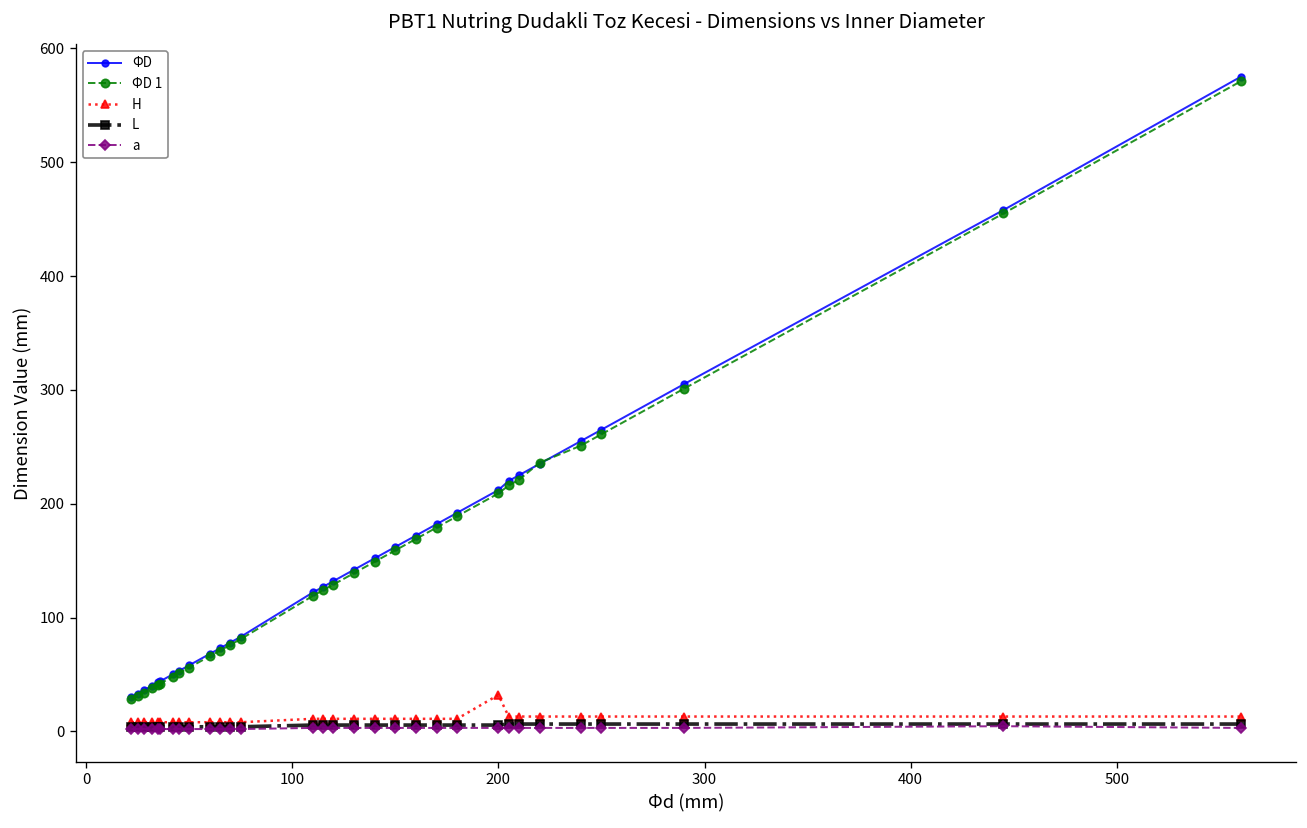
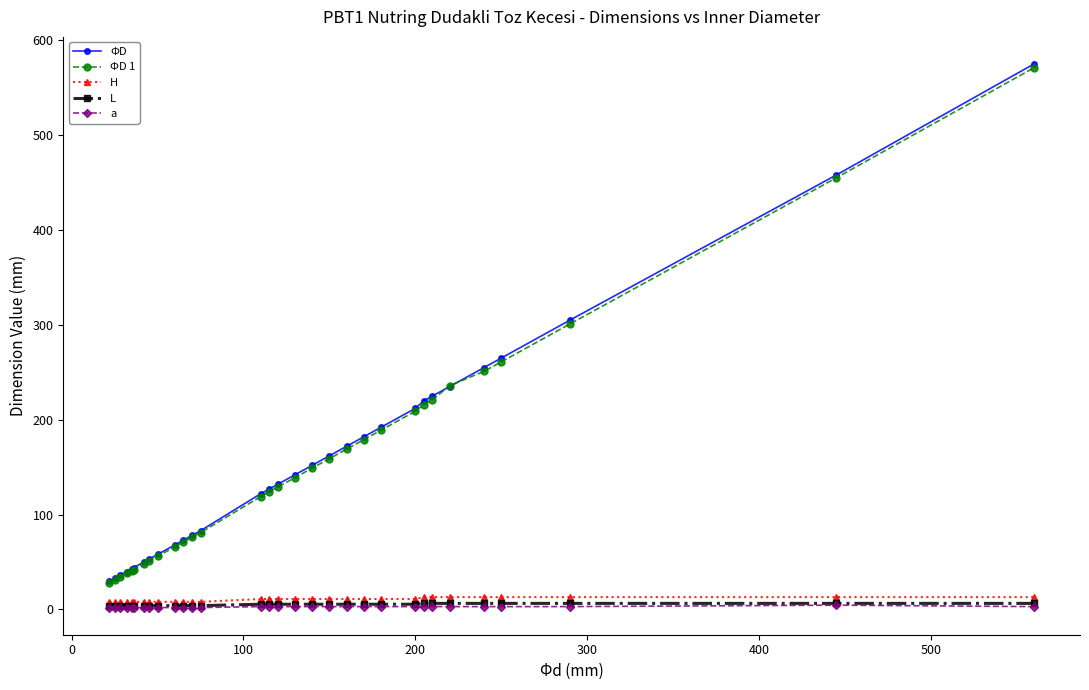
  {
    "ΦD": {
      "200": 210
    },
    "ΦD 1": {
      "200": 210
    },
    "H": {
-     "200": 30
+     "200": 10
    }
  }
